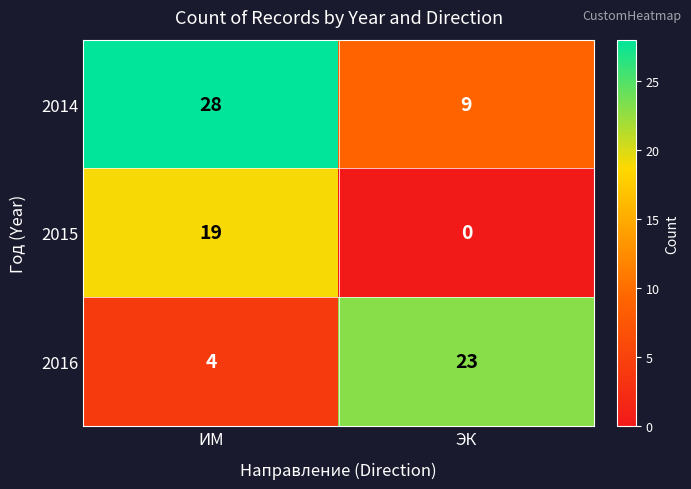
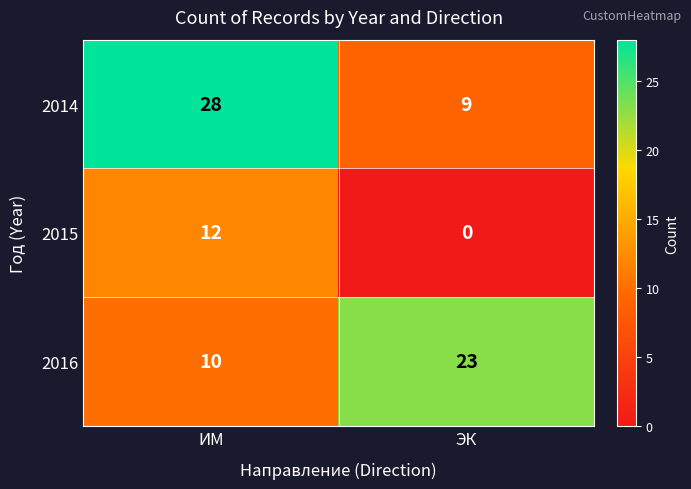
  {
    "2014": {
      "ИМ": 28,
      "ЭК": 9
    },
    "2015": {
-     "ИМ": 19,
+     "ИМ": 12,
      "ЭК": 0
    },
    "2016": {
-     "ИМ": 4,
+     "ИМ": 10,
      "ЭК": 23
    }
  }
